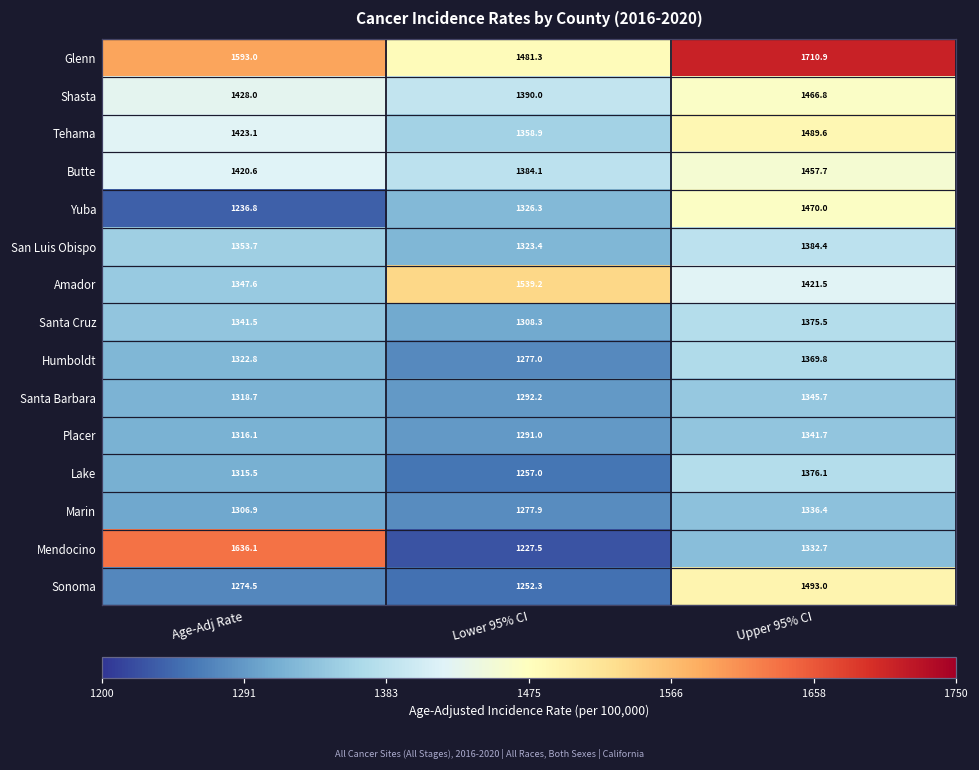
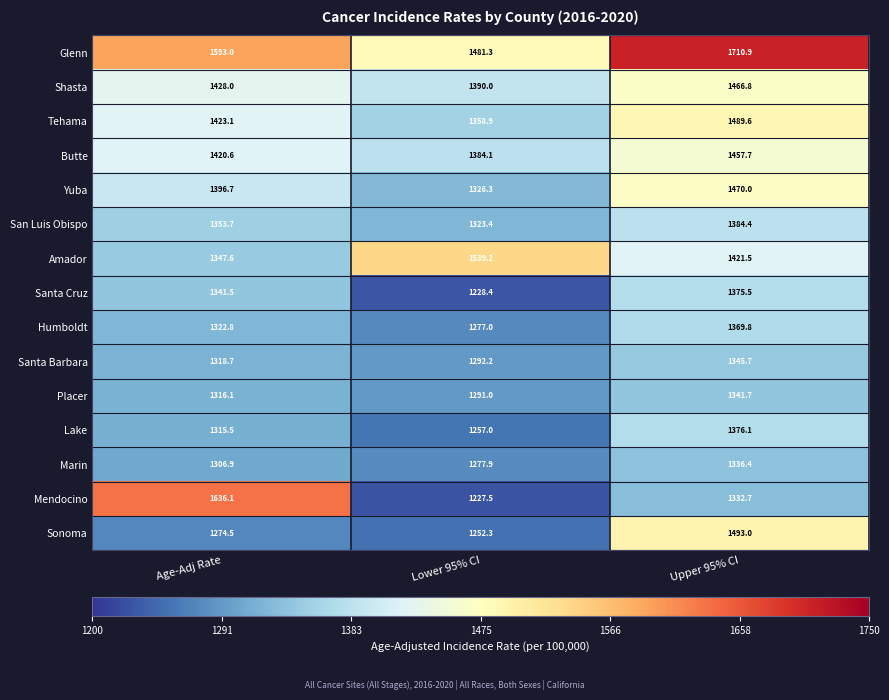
  {
    "Glenn": {
      "Age-Adj Rate": 1593.0,
      "Lower 95% CI": 1481.3,
      "Upper 95% CI": 1710.9
    },
    "Shasta": {
      "Age-Adj Rate": 1428.0,
      "Lower 95% CI": 1390.0,
      "Upper 95% CI": 1466.8
    },
    "Tehama": {
      "Age-Adj Rate": 1423.1,
      "Lower 95% CI": 1358.9,
      "Upper 95% CI": 1489.6
    },
    "Butte": {
      "Age-Adj Rate": 1420.6,
      "Lower 95% CI": 1384.1,
      "Upper 95% CI": 1457.7
    },
    "Yuba": {
-     "Age-Adj Rate": 1236.8,
+     "Age-Adj Rate": 1396.7,
      "Lower 95% CI": 1326.3,
      "Upper 95% CI": 1470.0
    },
    "San Luis Obispo": {
      "Age-Adj Rate": 1353.7,
      "Lower 95% CI": 1323.4,
      "Upper 95% CI": 1384.4
    },
    "Amador": {
      "Age-Adj Rate": 1347.6,
      "Lower 95% CI": 1539.2,
      "Upper 95% CI": 1421.5
    },
    "Santa Cruz": {
      "Age-Adj Rate": 1341.5,
-     "Lower 95% CI": 1308.3,
+     "Lower 95% CI": 1228.4,
      "Upper 95% CI": 1375.5
    },
    "Humboldt": {
      "Age-Adj Rate": 1322.8,
      "Lower 95% CI": 1277.0,
      "Upper 95% CI": 1369.8
    },
    "Santa Barbara": {
      "Age-Adj Rate": 1318.7,
      "Lower 95% CI": 1292.2,
      "Upper 95% CI": 1345.7
    },
    "Placer": {
      "Age-Adj Rate": 1316.1,
      "Lower 95% CI": 1291.0,
      "Upper 95% CI": 1341.7
    },
    "Lake": {
      "Age-Adj Rate": 1315.5,
      "Lower 95% CI": 1257.0,
      "Upper 95% CI": 1376.1
    },
    "Marin": {
      "Age-Adj Rate": 1306.9,
      "Lower 95% CI": 1277.9,
      "Upper 95% CI": 1336.4
    },
    "Mendocino": {
      "Age-Adj Rate": 1636.1,
      "Lower 95% CI": 1227.5,
      "Upper 95% CI": 1332.7
    },
    "Sonoma": {
      "Age-Adj Rate": 1274.5,
      "Lower 95% CI": 1252.3,
      "Upper 95% CI": 1493.0
    }
  }
